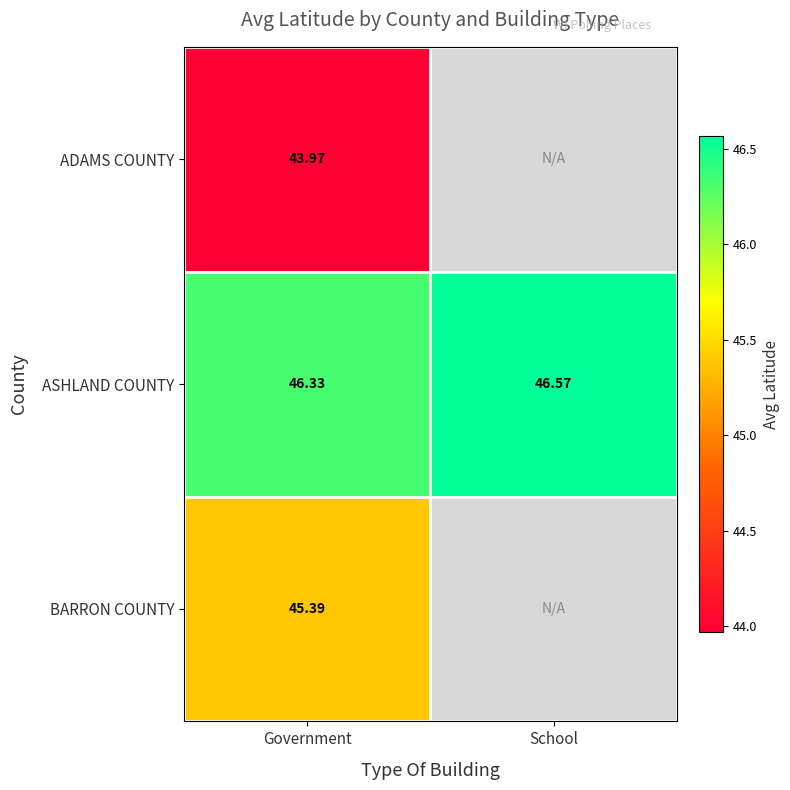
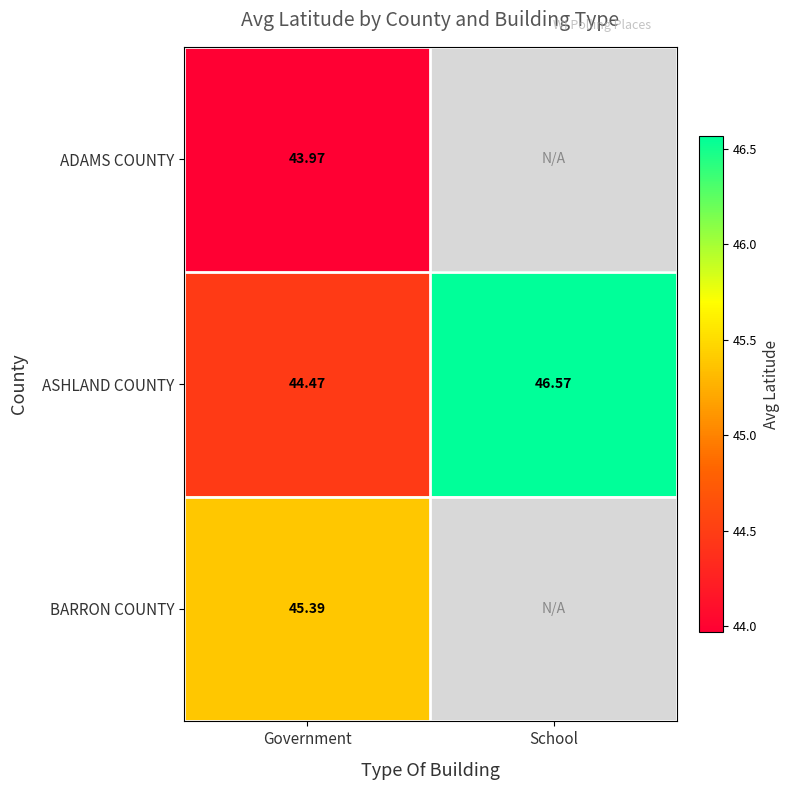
  {
    "ADAMS COUNTY": {
      "Government": 43.97
    },
    "ASHLAND COUNTY": {
-     "Government": 46.33,
+     "Government": 44.47,
      "School": 46.57
    },
    "BARRON COUNTY": {
      "Government": 45.39
    }
  }
